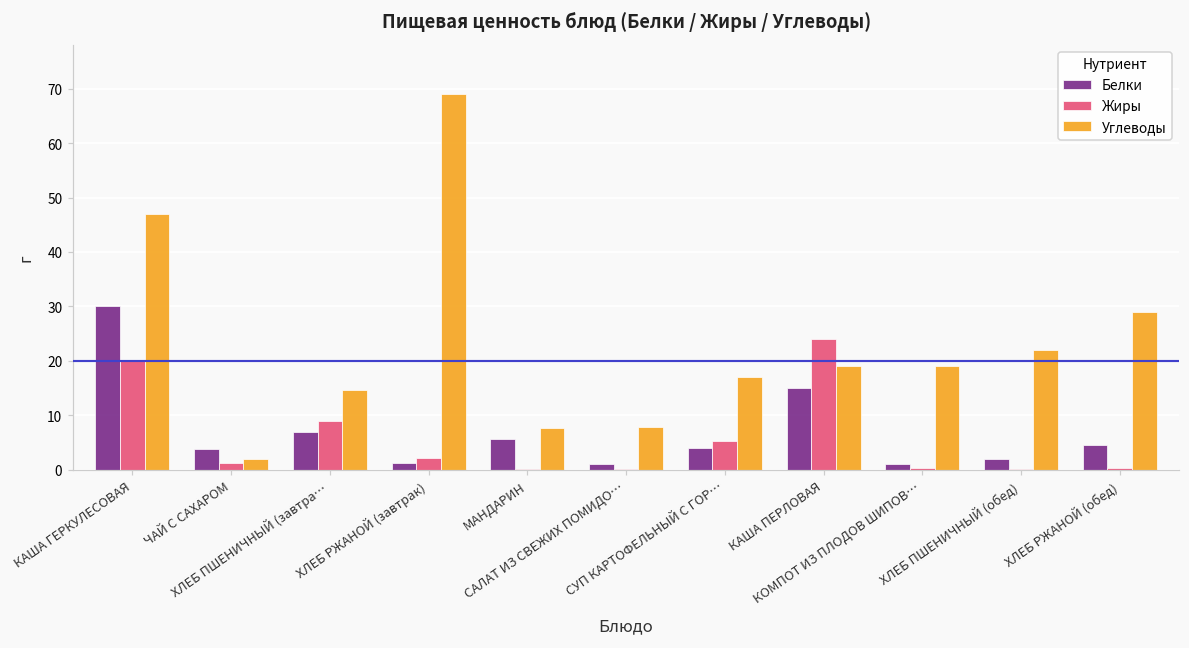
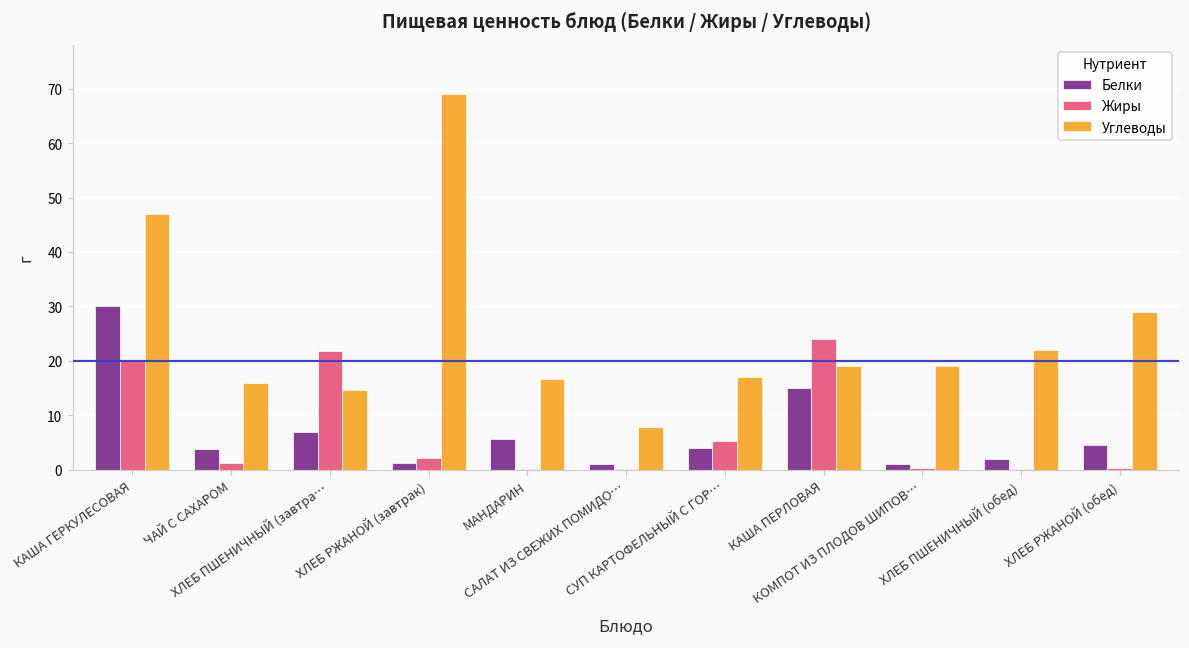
  {
    "Белки": {
      "КАША ГЕРКУЛЕСОВАЯ": 30,
      "ЧАЙ С САХАРОМ": 4,
      "ХЛЕБ ПШЕНИЧНЫЙ (завтра…": 7,
      "ХЛЕБ РЖАНОЙ (завтрак)": 1,
      "МАНДАРИН": 6,
      "САЛАТ ИЗ СВЕЖИХ ПОМИДО…": 1,
      "СУП КАРТОФЕЛЬНЫЙ С ГОР…": 4,
      "КАША ПЕРЛОВАЯ": 15,
      "КОМПОТ ИЗ ПЛОДОВ ШИПОВ…": 1,
      "ХЛЕБ ПШЕНИЧНЫЙ (обед)": 2,
      "ХЛЕБ РЖАНОЙ (обед)": 5
    },
    "Жиры": {
      "КАША ГЕРКУЛЕСОВАЯ": 20,
      "ЧАЙ С САХАРОМ": 1,
-     "ХЛЕБ ПШЕНИЧНЫЙ (завтра…": 9,
+     "ХЛЕБ ПШЕНИЧНЫЙ (завтра…": 22,
      "ХЛЕБ РЖАНОЙ (завтрак)": 2,
      "СУП КАРТОФЕЛЬНЫЙ С ГОР…": 5,
      "КАША ПЕРЛОВАЯ": 24
    },
    "Углеводы": {
      "КАША ГЕРКУЛЕСОВАЯ": 47,
-     "ЧАЙ С САХАРОМ": 2,
+     "ЧАЙ С САХАРОМ": 16,
      "ХЛЕБ ПШЕНИЧНЫЙ (завтра…": 15,
      "ХЛЕБ РЖАНОЙ (завтрак)": 69,
-     "МАНДАРИН": 8,
+     "МАНДАРИН": 17,
      "САЛАТ ИЗ СВЕЖИХ ПОМИДО…": 8,
      "СУП КАРТОФЕЛЬНЫЙ С ГОР…": 17,
      "КАША ПЕРЛОВАЯ": 19,
      "КОМПОТ ИЗ ПЛОДОВ ШИПОВ…": 19,
      "ХЛЕБ ПШЕНИЧНЫЙ (обед)": 22,
      "ХЛЕБ РЖАНОЙ (обед)": 29
    }
  }
